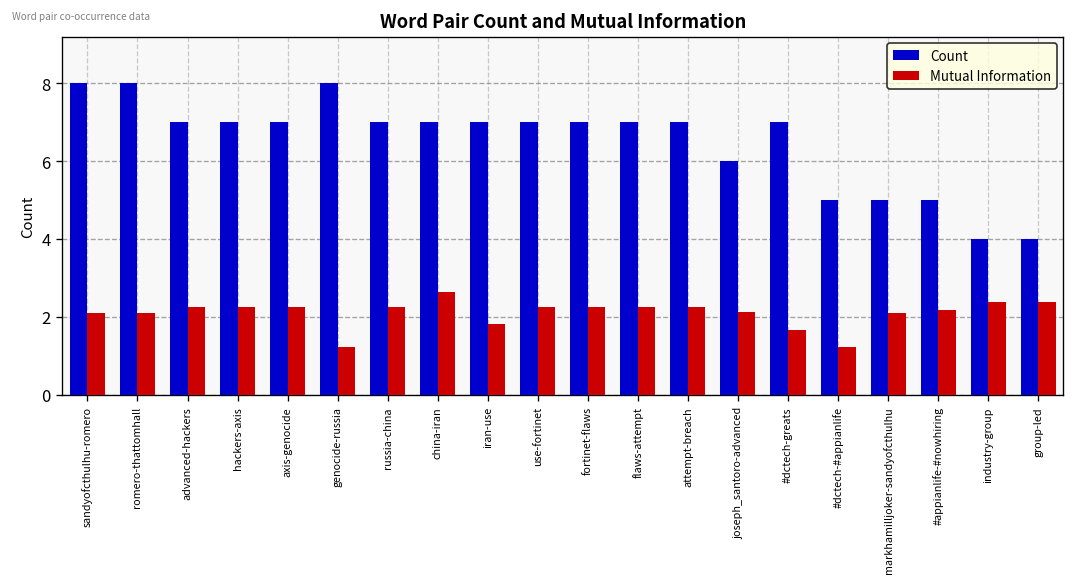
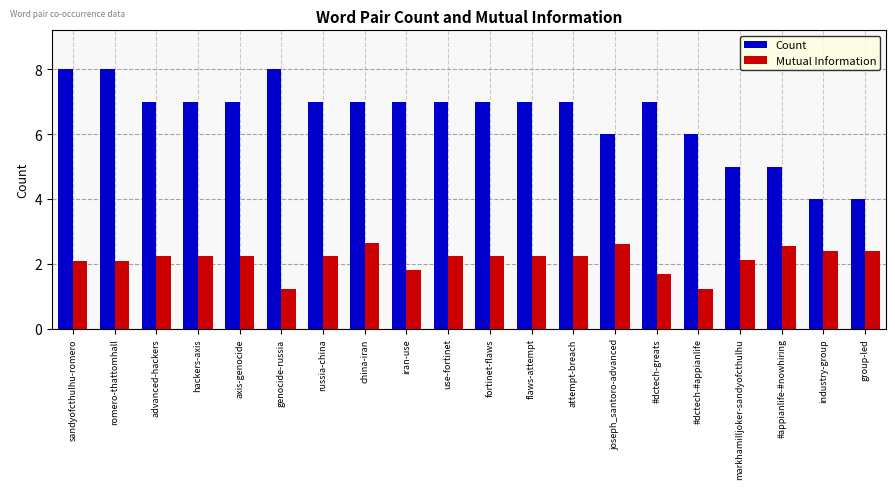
  {
    "Count": {
      "sandyofcthulhu-romero": 8,
      "romero-thattomhall": 8,
      "advanced-hackers": 7,
      "hackers-axis": 7,
      "axis-genocide": 7,
      "genocide-russia": 8,
      "russia-china": 7,
      "china-iran": 7,
      "iran-use": 7,
      "use-fortinet": 7,
      "fortinet-flaws": 7,
      "flaws-attempt": 7,
      "attempt-breach": 7,
      "joseph_santoro-advanced": 6,
      "#dctech-greats": 7,
-     "#dctech-#appianlife": 5,
+     "#dctech-#appianlife": 6,
      "markhamilljoker-sandyofcthulhu": 5,
      "#appianlife-#nowhiring": 5,
      "industry-group": 4,
      "group-led": 4
    },
    "Mutual Information": {
      "sandyofcthulhu-romero": 2.1,
      "romero-thattomhall": 2.1,
      "advanced-hackers": 2.2,
      "hackers-axis": 2.2,
      "axis-genocide": 2.2,
      "genocide-russia": 1.2,
      "russia-china": 2.2,
      "china-iran": 2.6,
      "iran-use": 1.8,
      "use-fortinet": 2.2,
      "fortinet-flaws": 2.2,
      "flaws-attempt": 2.2,
      "attempt-breach": 2.2,
-     "joseph_santoro-advanced": 2.1,
+     "joseph_santoro-advanced": 2.6,
      "#dctech-greats": 1.7,
      "#dctech-#appianlife": 1.2,
      "markhamilljoker-sandyofcthulhu": 2.1,
-     "#appianlife-#nowhiring": 2.2,
+     "#appianlife-#nowhiring": 2.6,
      "industry-group": 2.4,
      "group-led": 2.4
    }
  }
